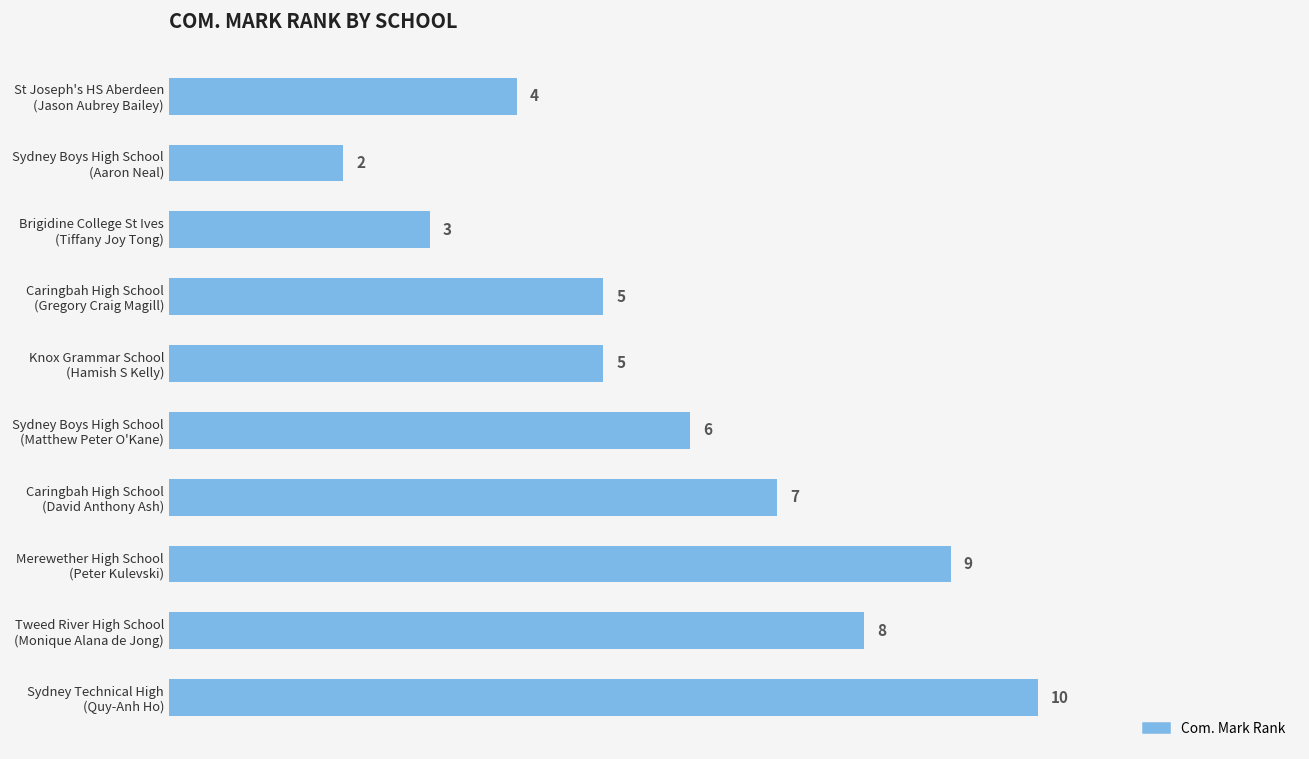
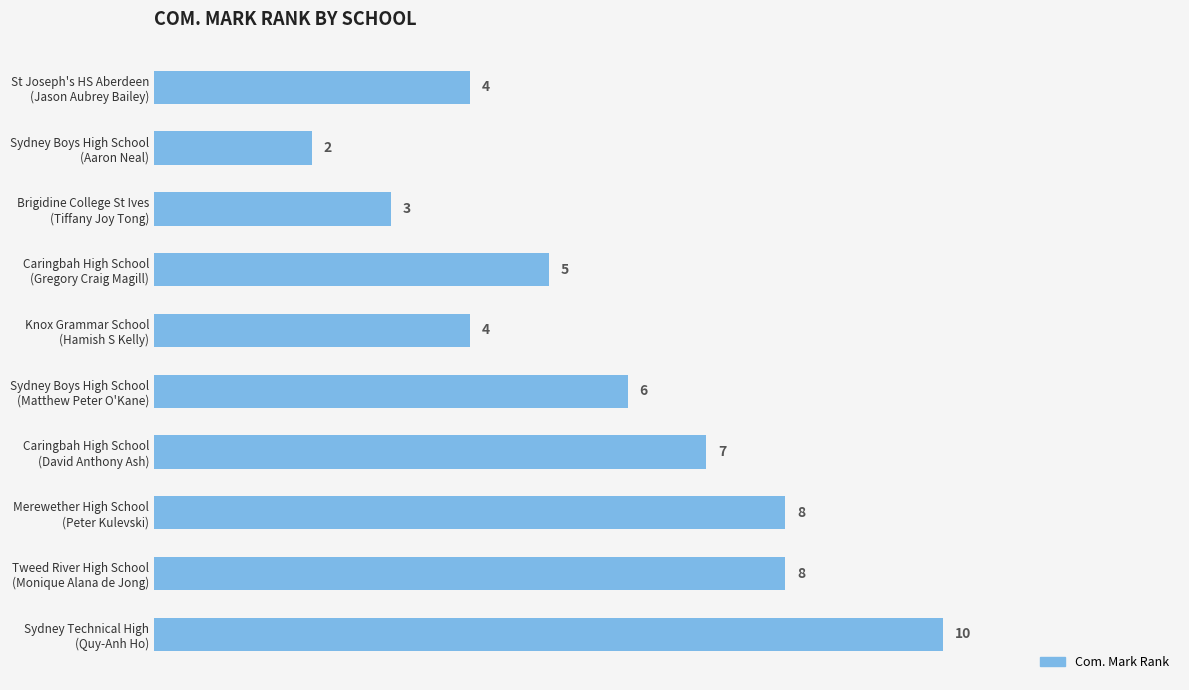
  {
    "St Joseph's HS Aberdeen (Jason Aubrey Bailey)": 4,
    "Sydney Boys High School (Aaron Neal)": 2,
    "Brigidine College St Ives (Tiffany Joy Tong)": 3,
    "Caringbah High School (Gregory Craig Magill)": 5,
-   "Knox Grammar School (Hamish S Kelly)": 5,
+   "Knox Grammar School (Hamish S Kelly)": 4,
    "Sydney Boys High School (Matthew Peter O'Kane)": 6,
    "Caringbah High School (David Anthony Ash)": 7,
-   "Merewether High School (Peter Kulevski)": 9,
+   "Merewether High School (Peter Kulevski)": 8,
    "Tweed River High School (Monique Alana de Jong)": 8,
    "Sydney Technical High (Quy-Anh Ho)": 10
  }
